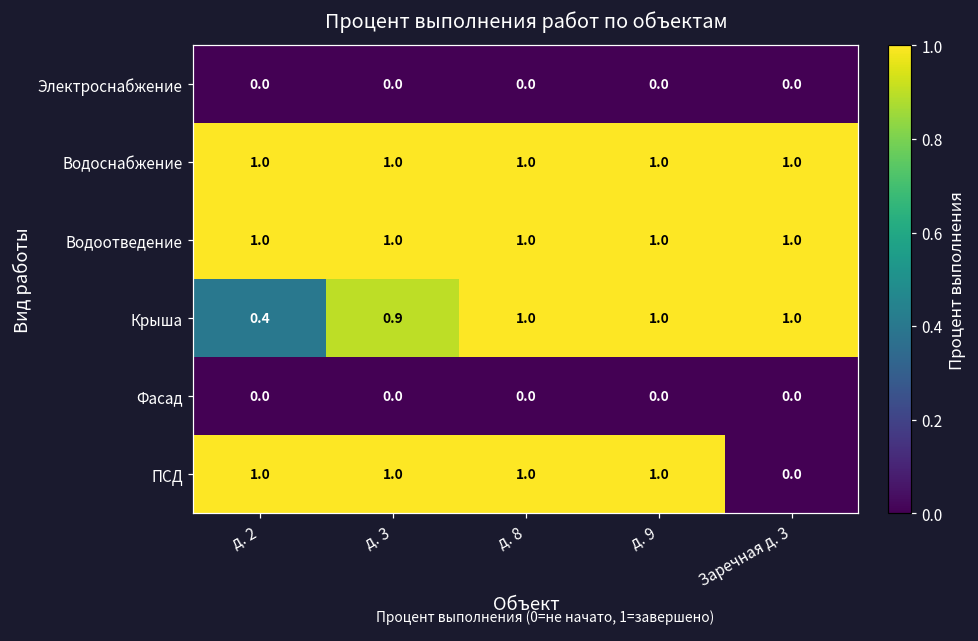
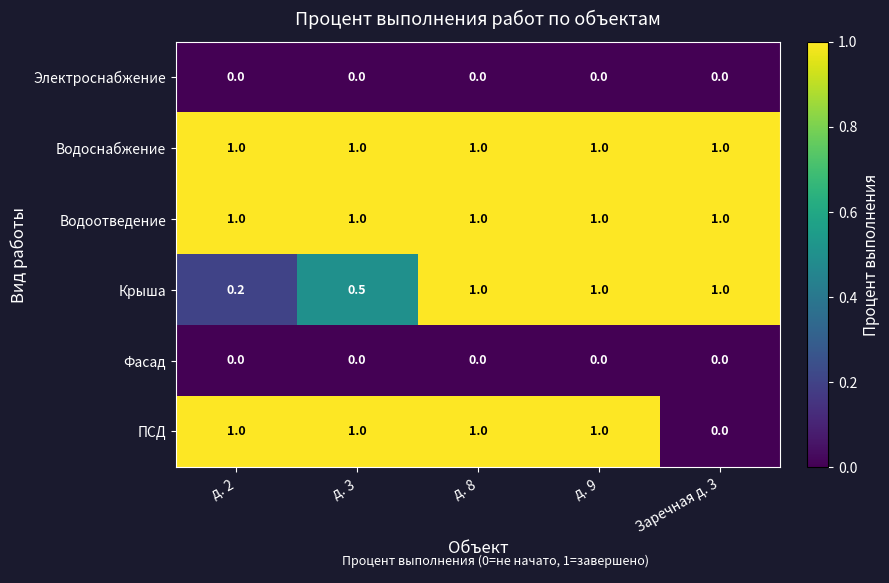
  {
    "Электроснабжение": {
      "д. 2": 0.0,
      "д. 3": 0.0,
      "д. 8": 0.0,
      "д. 9": 0.0,
      "Заречная д. 3": 0.0
    },
    "Водоснабжение": {
      "д. 2": 1.0,
      "д. 3": 1.0,
      "д. 8": 1.0,
      "д. 9": 1.0,
      "Заречная д. 3": 1.0
    },
    "Водоотведение": {
      "д. 2": 1.0,
      "д. 3": 1.0,
      "д. 8": 1.0,
      "д. 9": 1.0,
      "Заречная д. 3": 1.0
    },
    "Крыша": {
-     "д. 2": 0.4,
-     "д. 3": 0.9,
+     "д. 2": 0.2,
+     "д. 3": 0.5,
      "д. 8": 1.0,
      "д. 9": 1.0,
      "Заречная д. 3": 1.0
    },
    "Фасад": {
      "д. 2": 0.0,
      "д. 3": 0.0,
      "д. 8": 0.0,
      "д. 9": 0.0,
      "Заречная д. 3": 0.0
    },
    "ПСД": {
      "д. 2": 1.0,
      "д. 3": 1.0,
      "д. 8": 1.0,
      "д. 9": 1.0,
      "Заречная д. 3": 0.0
    }
  }
